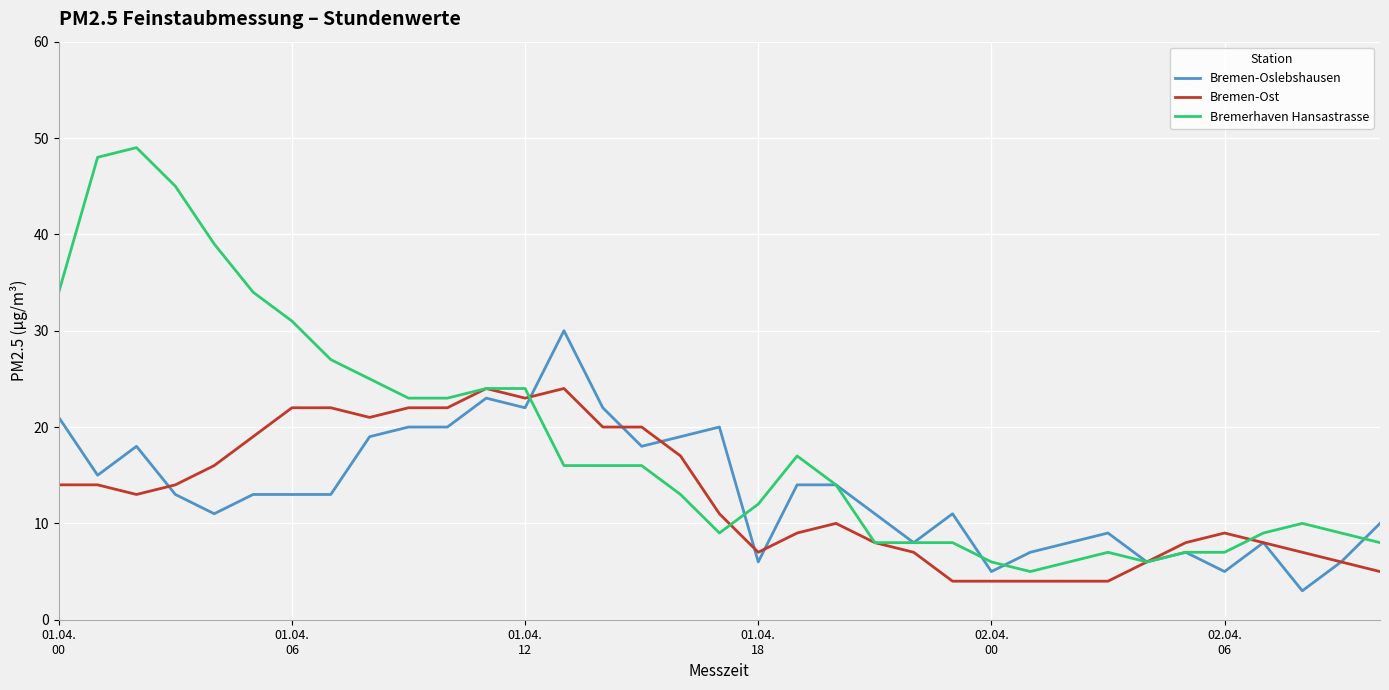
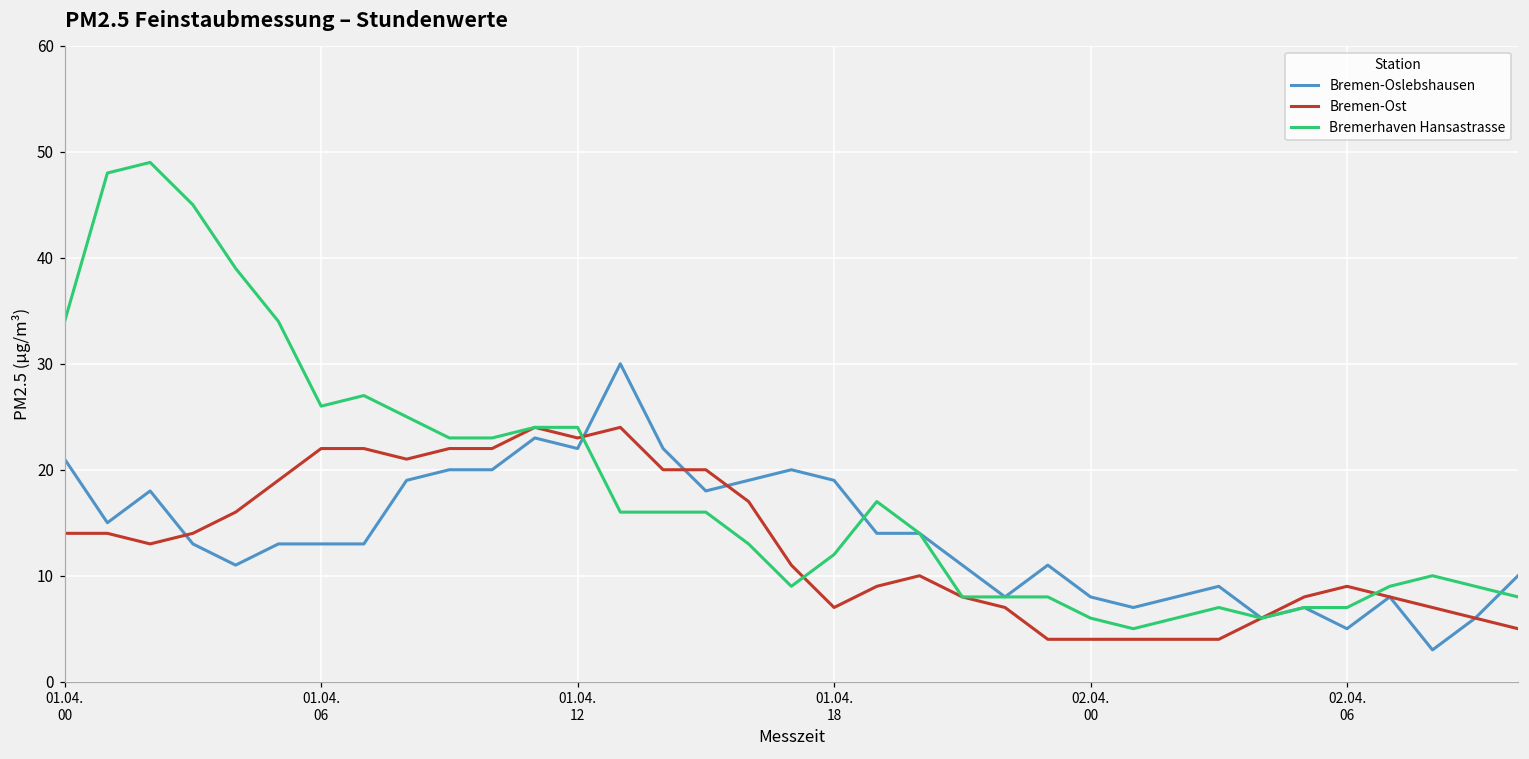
  {
    "Bremen-Oslebshausen": {
      "01.04. 00": 21,
      "01.04. 06": 13,
      "01.04. 12": 22,
-     "01.04. 18": 6,
-     "02.04. 00": 5,
+     "01.04. 18": 19,
+     "02.04. 00": 8,
      "02.04. 06": 5
    },
    "Bremen-Ost": {
      "01.04. 00": 14,
      "01.04. 06": 22,
      "01.04. 12": 23,
      "01.04. 18": 7,
      "02.04. 00": 4,
      "02.04. 06": 9
    },
    "Bremerhaven Hansastrasse": {
      "01.04. 00": 34,
-     "01.04. 06": 31,
+     "01.04. 06": 26,
      "01.04. 12": 24,
      "01.04. 18": 12,
      "02.04. 00": 6,
      "02.04. 06": 7
    }
  }
